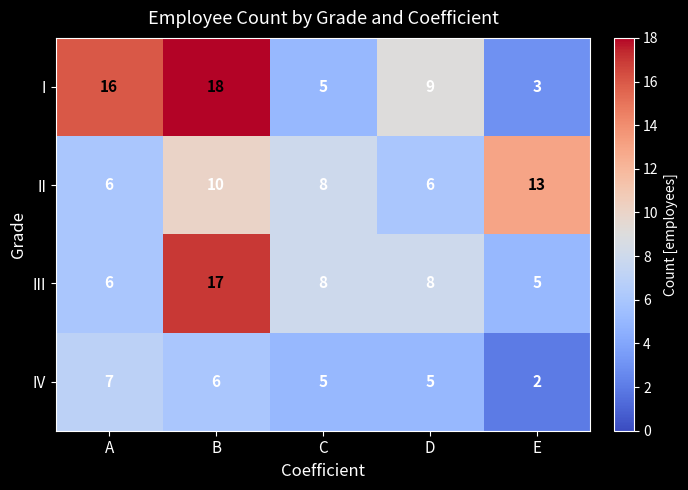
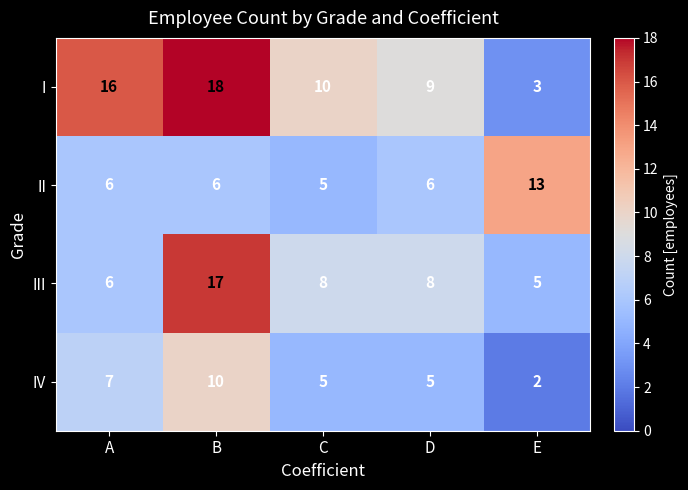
  {
    "I": {
      "A": 16,
      "B": 18,
-     "C": 5,
+     "C": 10,
      "E": 3
    },
    "II": {
      "A": 6,
-     "B": 10,
-     "C": 8,
+     "B": 6,
+     "C": 5,
      "D": 6,
      "E": 13
    },
    "III": {
      "A": 6,
      "B": 17,
      "C": 8,
      "D": 8,
      "E": 5
    },
    "IV": {
      "A": 7,
-     "B": 6,
+     "B": 10,
      "C": 5,
      "D": 5,
      "E": 2
    }
  }
